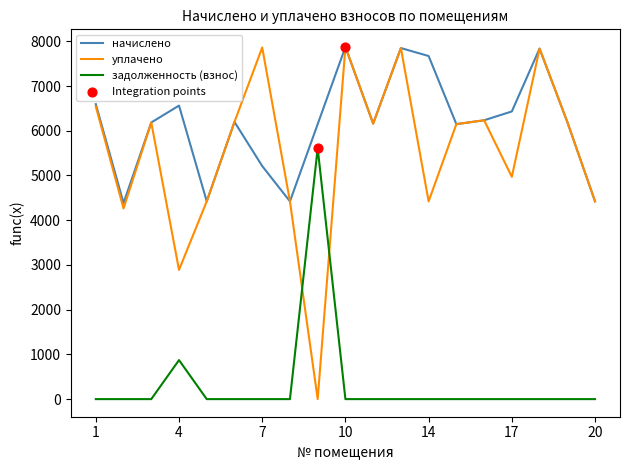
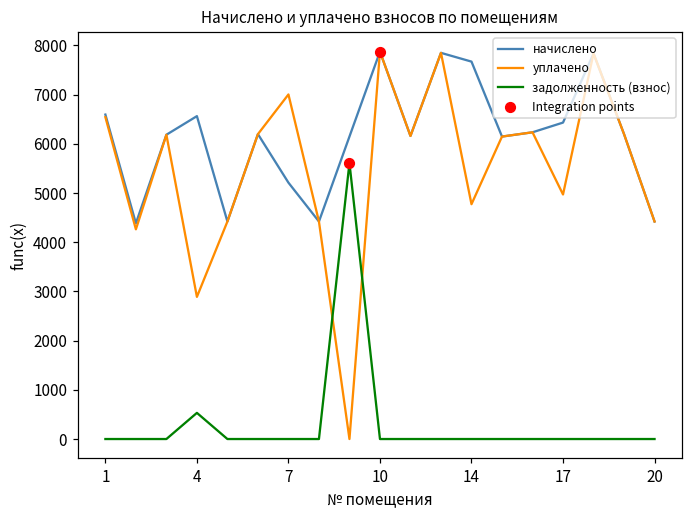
  {
    "начислено": {
      "4": 6600,
      "7": 5200,
      "14": 7700,
      "17": 6400
    },
    "уплачено": {
      "4": 2900,
-     "7": 7900,
-     "14": 4400,
+     "7": 7000,
+     "14": 4800,
      "17": 5000
    },
    "задолженность (взнос)": {
      "1": 0,
-     "4": 900,
+     "4": 500,
      "7": 0,
      "10": 0,
      "14": 0,
      "17": 0,
      "20": 0
    }
  }
